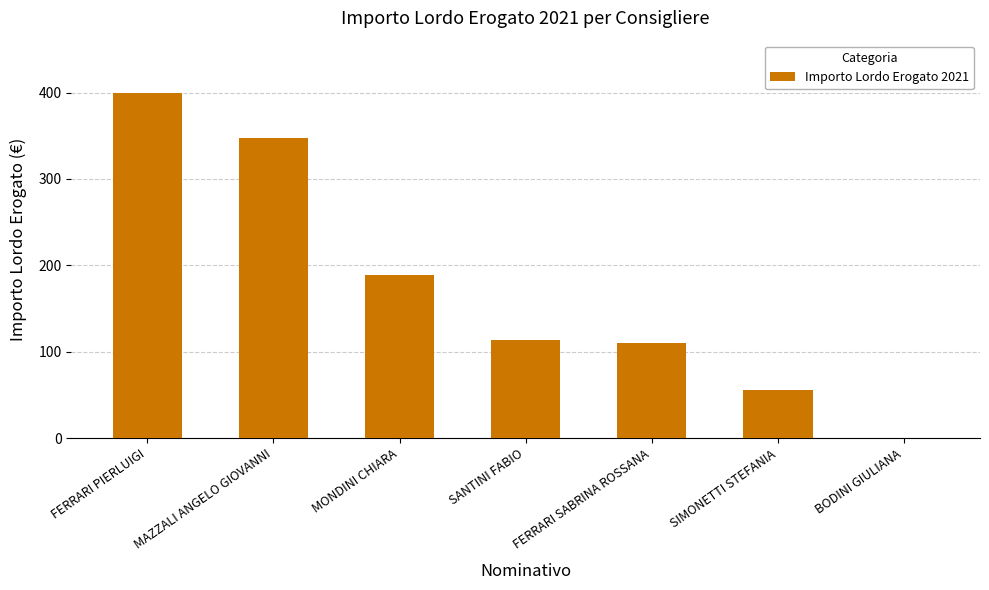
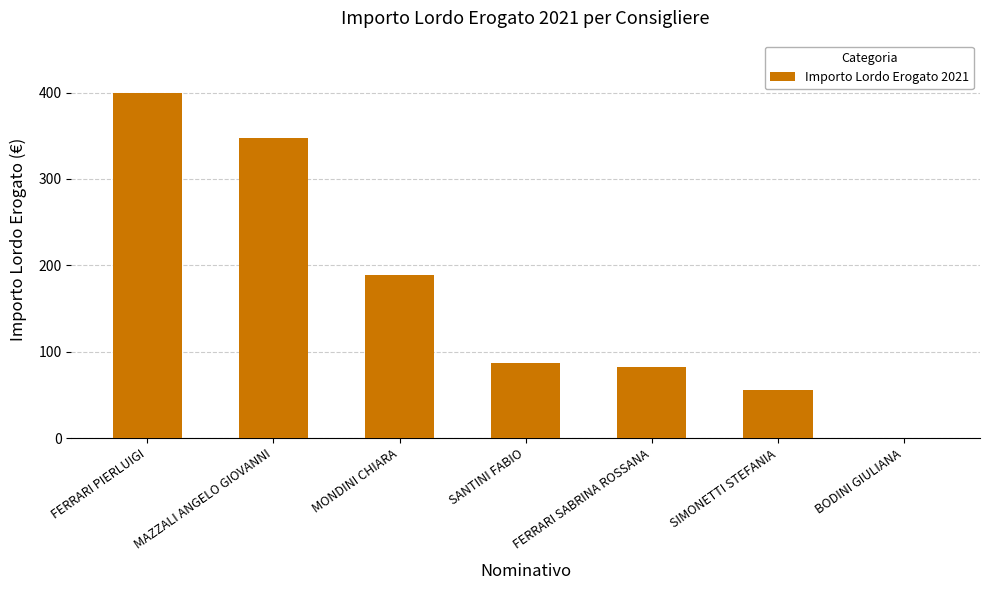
  {
    "FERRARI PIERLUIGI": 400,
    "MAZZALI ANGELO GIOVANNI": 350,
    "MONDINI CHIARA": 190,
-   "SANTINI FABIO": 110,
-   "FERRARI SABRINA ROSSANA": 110,
+   "SANTINI FABIO": 90,
+   "FERRARI SABRINA ROSSANA": 80,
    "SIMONETTI STEFANIA": 60,
    "BODINI GIULIANA": 0
  }
